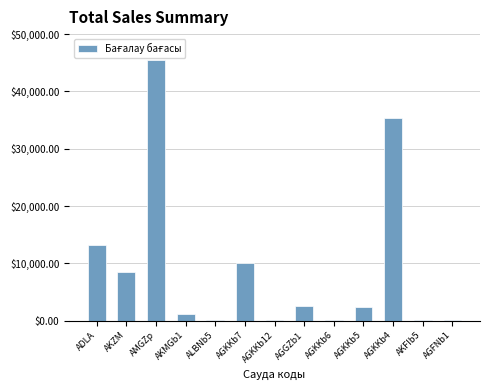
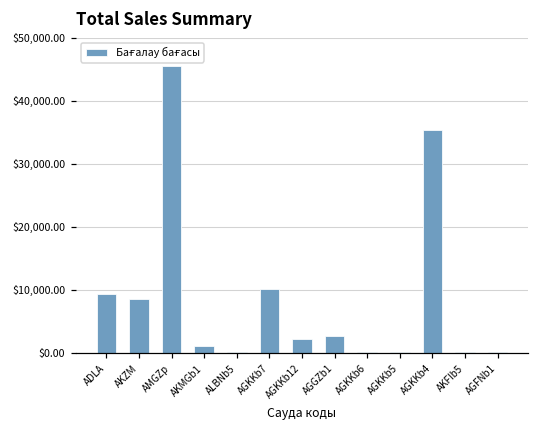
  {
-   "ADLA": "$13,000",
+   "ADLA": "$9,000",
    "AKZM": "$9,000",
    "AMGZp": "$45,000",
    "AKMGb1": "$1,000",
    "AGKKb7": "$10,000",
-   "AGKKb12": "$0",
+   "AGKKb12": "$2,000",
    "AGGZb1": "$3,000",
-   "AGKKb5": "$2,000",
+   "AGKKb5": "$0",
    "AGKKb4": "$35,000"
  }
